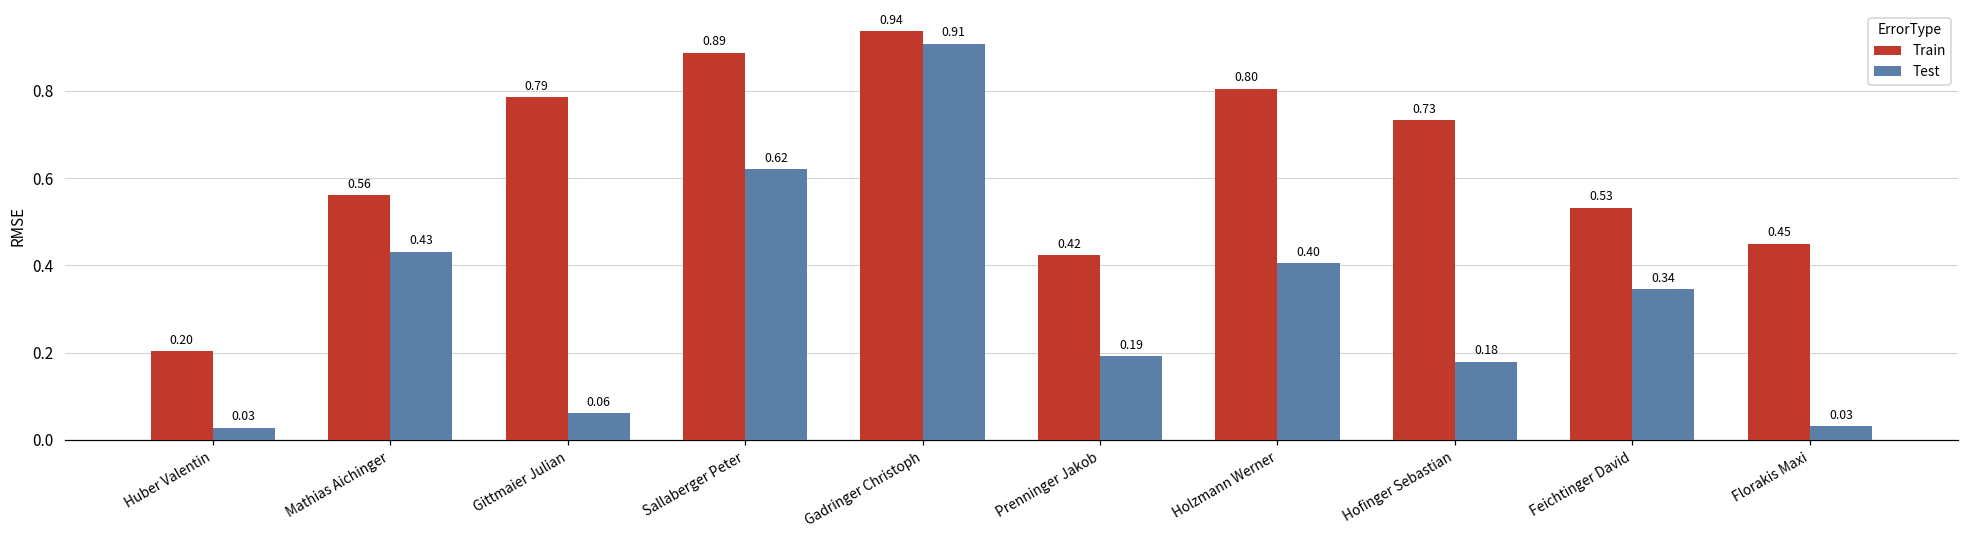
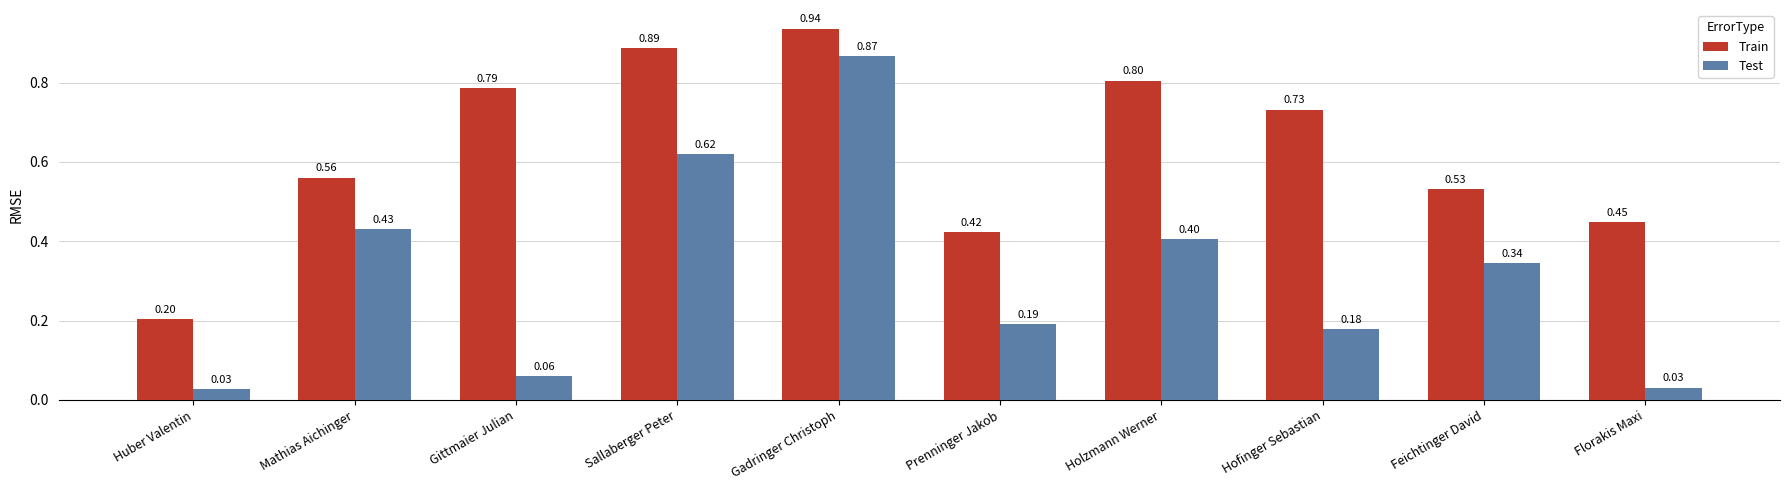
  {
    "Train": {
      "Huber Valentin": 0.20,
      "Mathias Aichinger": 0.56,
      "Gittmaier Julian": 0.79,
      "Sallaberger Peter": 0.89,
      "Gadringer Christoph": 0.94,
      "Prenninger Jakob": 0.42,
      "Holzmann Werner": 0.80,
      "Hofinger Sebastian": 0.73,
      "Feichtinger David": 0.53,
      "Florakis Maxi": 0.45
    },
    "Test": {
      "Huber Valentin": 0.03,
      "Mathias Aichinger": 0.43,
      "Gittmaier Julian": 0.06,
      "Sallaberger Peter": 0.62,
-     "Gadringer Christoph": 0.91,
+     "Gadringer Christoph": 0.87,
      "Prenninger Jakob": 0.19,
      "Holzmann Werner": 0.40,
      "Hofinger Sebastian": 0.18,
      "Feichtinger David": 0.34,
      "Florakis Maxi": 0.03
    }
  }
